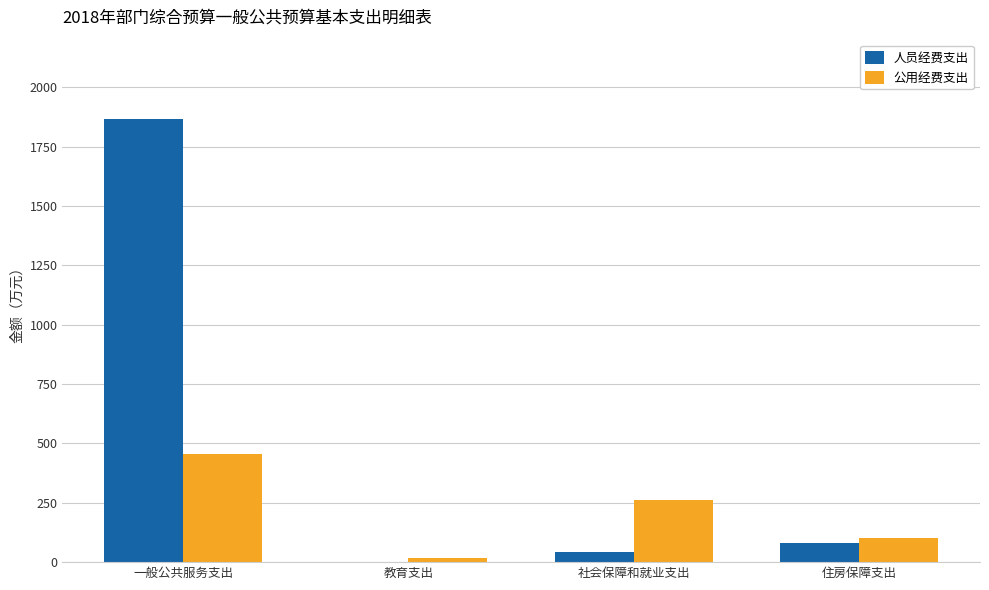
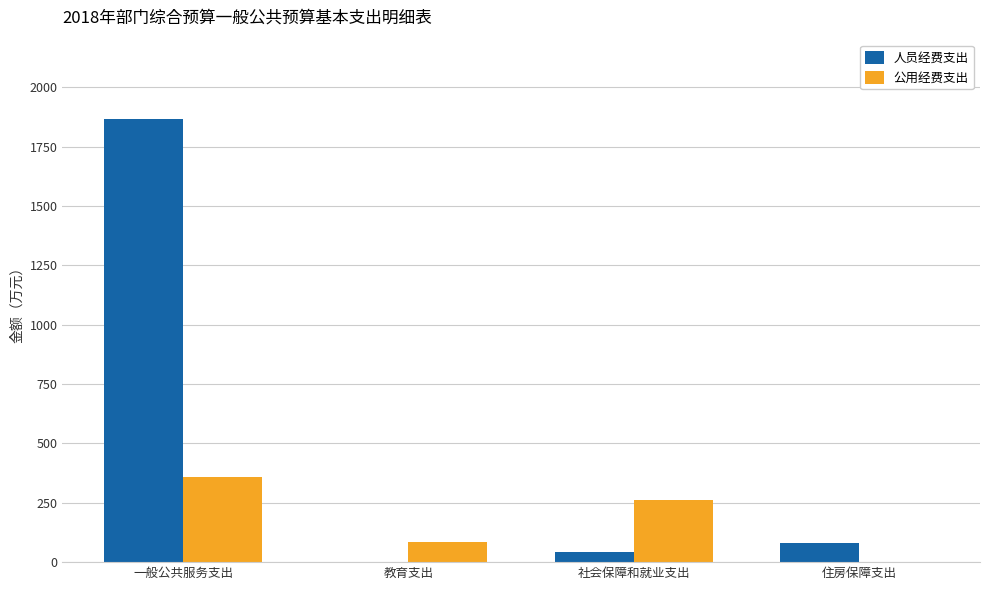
  {
    "人员经费支出": {
      "一般公共服务支出": 1860,
      "教育支出": 0,
      "社会保障和就业支出": 40,
      "住房保障支出": 80
    },
    "公用经费支出": {
-     "一般公共服务支出": 460,
-     "教育支出": 20,
+     "一般公共服务支出": 360,
+     "教育支出": 80,
      "社会保障和就业支出": 260,
-     "住房保障支出": 100
+     "住房保障支出": 0
    }
  }
